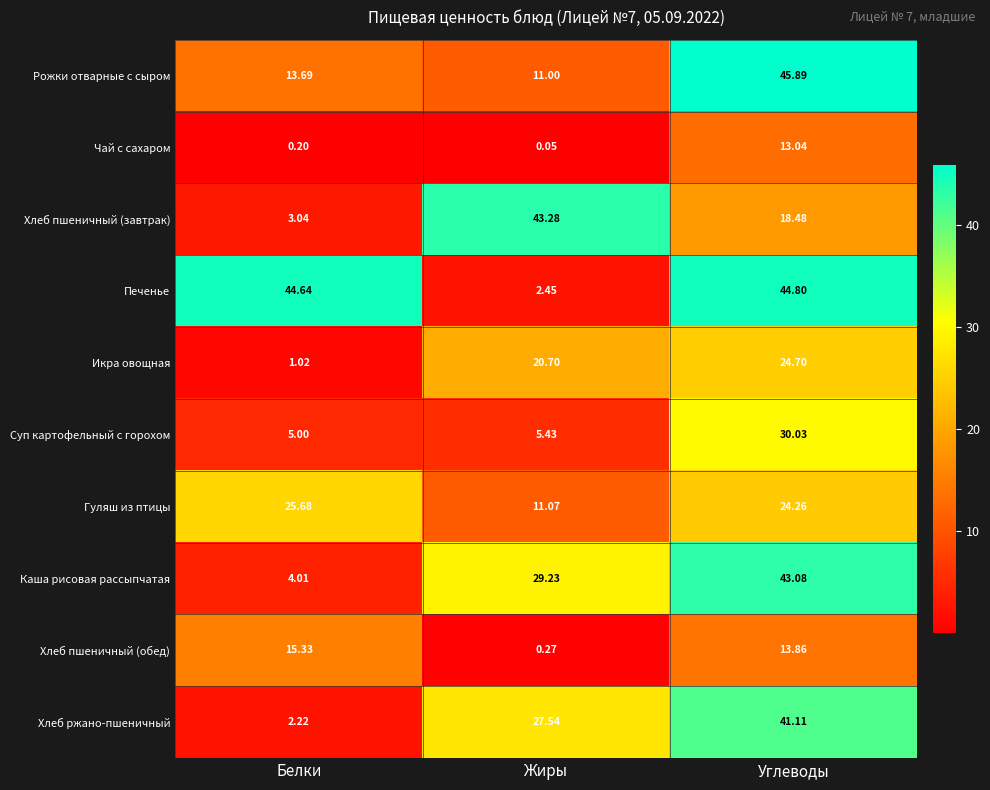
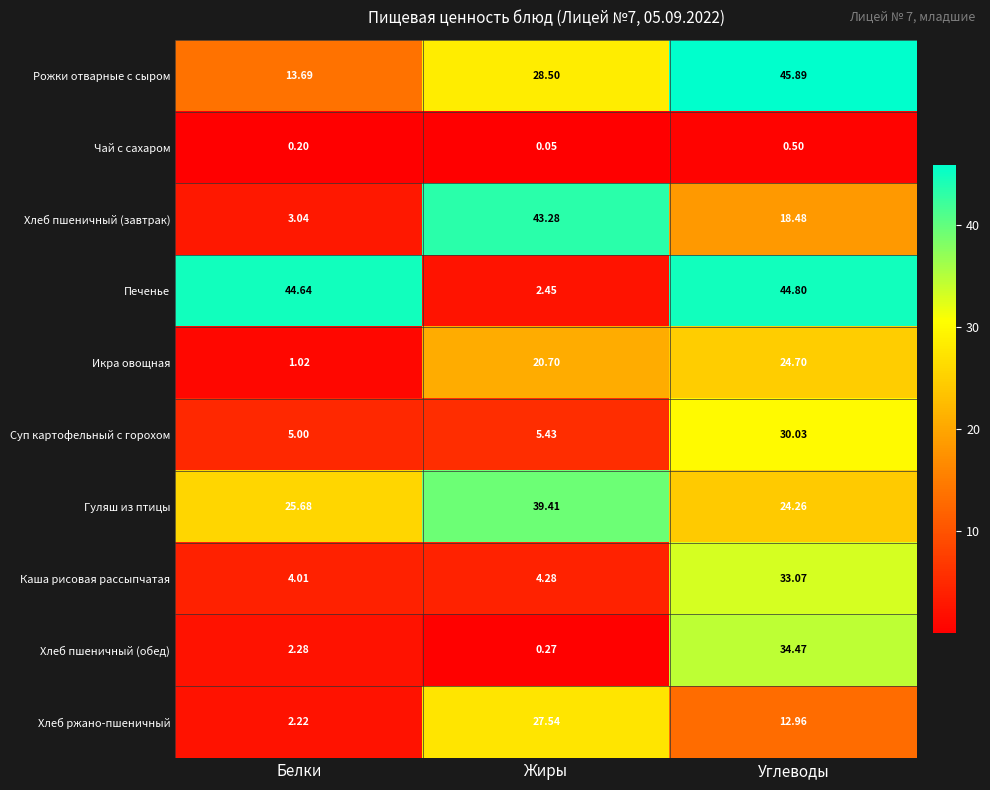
  {
    "Рожки отварные с сыром": {
      "Белки": 13.69,
-     "Жиры": 11.00,
+     "Жиры": 28.50,
      "Углеводы": 45.89
    },
    "Чай с сахаром": {
      "Белки": 0.20,
      "Жиры": 0.05,
-     "Углеводы": 13.04
+     "Углеводы": 0.50
    },
    "Хлеб пшеничный (завтрак)": {
      "Белки": 3.04,
      "Жиры": 43.28,
      "Углеводы": 18.48
    },
    "Печенье": {
      "Белки": 44.64,
      "Жиры": 2.45,
      "Углеводы": 44.80
    },
    "Икра овощная": {
      "Белки": 1.02,
      "Жиры": 20.70,
      "Углеводы": 24.70
    },
    "Суп картофельный с горохом": {
      "Белки": 5.00,
      "Жиры": 5.43,
      "Углеводы": 30.03
    },
    "Гуляш из птицы": {
      "Белки": 25.68,
-     "Жиры": 11.07,
+     "Жиры": 39.41,
      "Углеводы": 24.26
    },
    "Каша рисовая рассыпчатая": {
      "Белки": 4.01,
-     "Жиры": 29.23,
-     "Углеводы": 43.08
+     "Жиры": 4.28,
+     "Углеводы": 33.07
    },
    "Хлеб пшеничный (обед)": {
-     "Белки": 15.33,
+     "Белки": 2.28,
      "Жиры": 0.27,
-     "Углеводы": 13.86
+     "Углеводы": 34.47
    },
    "Хлеб ржано-пшеничный": {
      "Белки": 2.22,
      "Жиры": 27.54,
-     "Углеводы": 41.11
+     "Углеводы": 12.96
    }
  }
